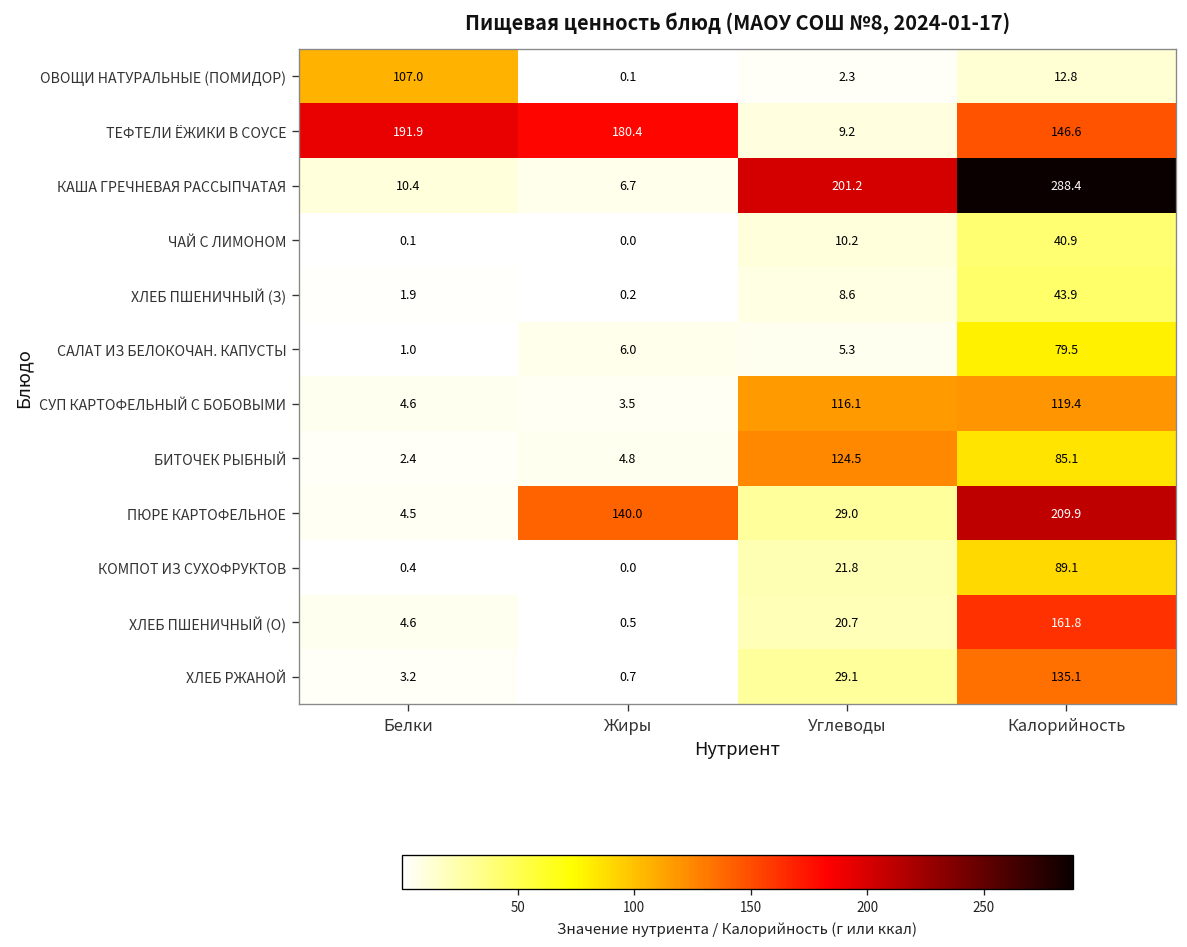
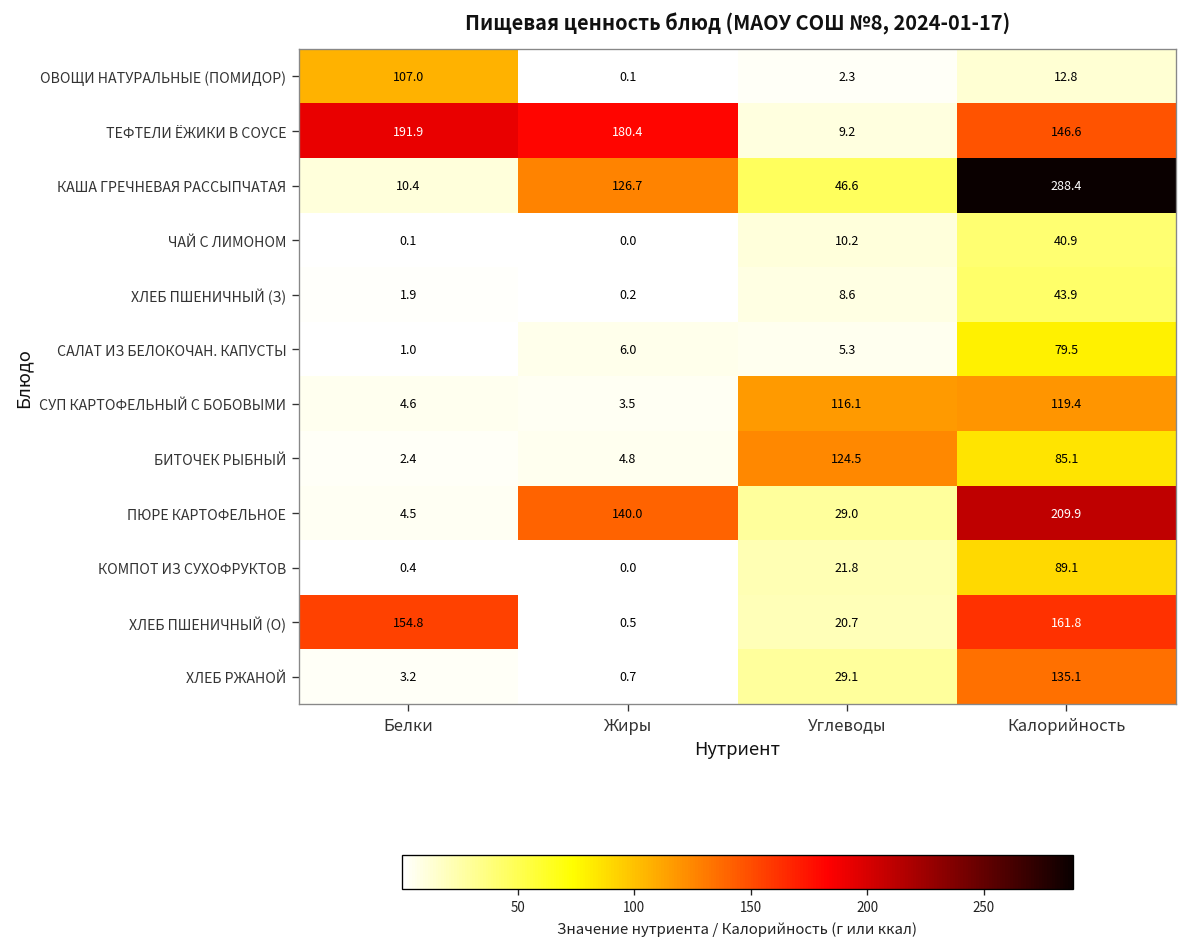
  {
    "ОВОЩИ НАТУРАЛЬНЫЕ (ПОМИДОР)": {
      "Белки": 107.0,
      "Жиры": 0.1,
      "Углеводы": 2.3,
      "Калорийность": 12.8
    },
    "ТЕФТЕЛИ ЁЖИКИ В СОУСЕ": {
      "Белки": 191.9,
      "Жиры": 180.4,
      "Углеводы": 9.2,
      "Калорийность": 146.6
    },
    "КАША ГРЕЧНЕВАЯ РАССЫПЧАТАЯ": {
      "Белки": 10.4,
-     "Жиры": 6.7,
-     "Углеводы": 201.2,
+     "Жиры": 126.7,
+     "Углеводы": 46.6,
      "Калорийность": 288.4
    },
    "ЧАЙ С ЛИМОНОМ": {
      "Белки": 0.1,
      "Жиры": 0.0,
      "Углеводы": 10.2,
      "Калорийность": 40.9
    },
    "ХЛЕБ ПШЕНИЧНЫЙ (З)": {
      "Белки": 1.9,
      "Жиры": 0.2,
      "Углеводы": 8.6,
      "Калорийность": 43.9
    },
    "САЛАТ ИЗ БЕЛОКОЧАН. КАПУСТЫ": {
      "Белки": 1.0,
      "Жиры": 6.0,
      "Углеводы": 5.3,
      "Калорийность": 79.5
    },
    "СУП КАРТОФЕЛЬНЫЙ С БОБОВЫМИ": {
      "Белки": 4.6,
      "Жиры": 3.5,
      "Углеводы": 116.1,
      "Калорийность": 119.4
    },
    "БИТОЧЕК РЫБНЫЙ": {
      "Белки": 2.4,
      "Жиры": 4.8,
      "Углеводы": 124.5,
      "Калорийность": 85.1
    },
    "ПЮРЕ КАРТОФЕЛЬНОЕ": {
      "Белки": 4.5,
      "Жиры": 140.0,
      "Углеводы": 29.0,
      "Калорийность": 209.9
    },
    "КОМПОТ ИЗ СУХОФРУКТОВ": {
      "Белки": 0.4,
      "Жиры": 0.0,
      "Углеводы": 21.8,
      "Калорийность": 89.1
    },
    "ХЛЕБ ПШЕНИЧНЫЙ (О)": {
-     "Белки": 4.6,
+     "Белки": 154.8,
      "Жиры": 0.5,
      "Углеводы": 20.7,
      "Калорийность": 161.8
    },
    "ХЛЕБ РЖАНОЙ": {
      "Белки": 3.2,
      "Жиры": 0.7,
      "Углеводы": 29.1,
      "Калорийность": 135.1
    }
  }
